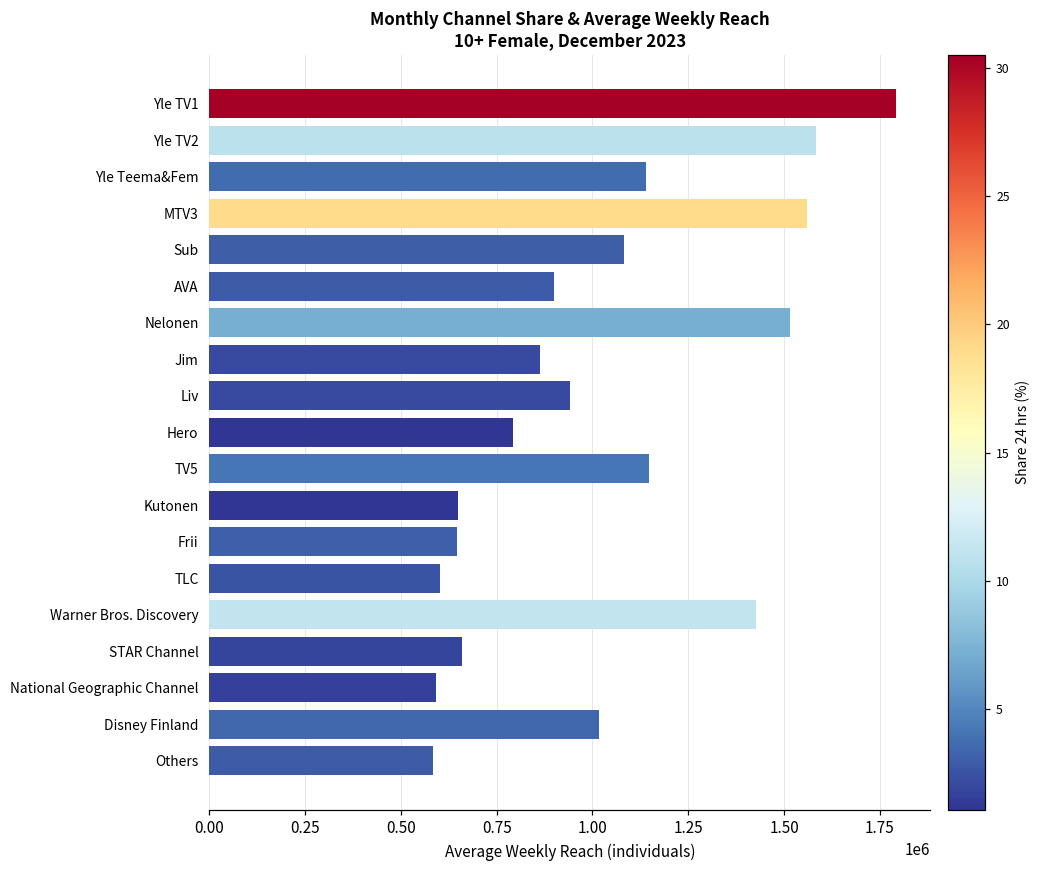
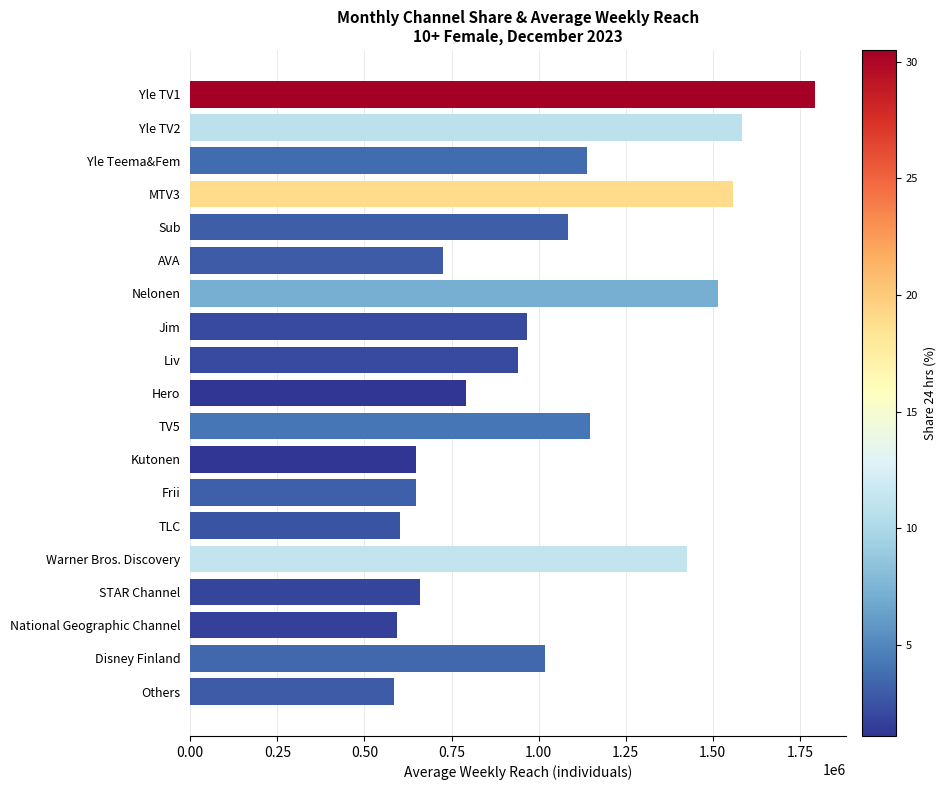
  {
    "Yle TV1": 1790000,
    "Yle TV2": 1580000,
    "Yle Teema&Fem": 1140000,
    "MTV3": 1560000,
    "Sub": 1080000,
-   "AVA": 900000,
+   "AVA": 730000,
    "Nelonen": 1520000,
-   "Jim": 860000,
+   "Jim": 970000,
    "Liv": 940000,
    "Hero": 790000,
    "TV5": 1150000,
    "Kutonen": 650000,
    "Frii": 650000,
    "TLC": 600000,
    "Warner Bros. Discovery": 1430000,
    "STAR Channel": 660000,
    "National Geographic Channel": 590000,
    "Disney Finland": 1020000,
    "Others": 580000
  }
